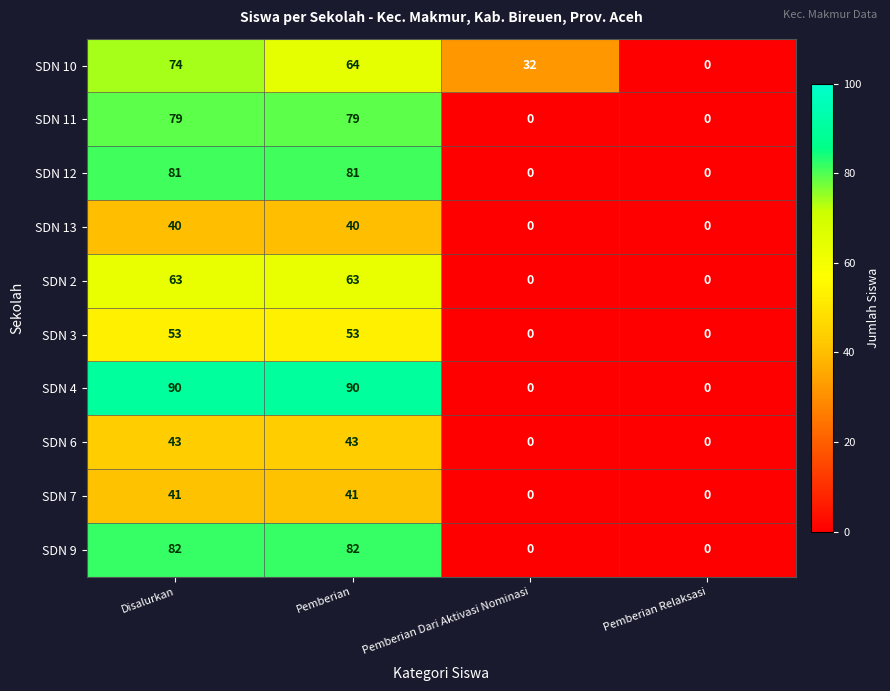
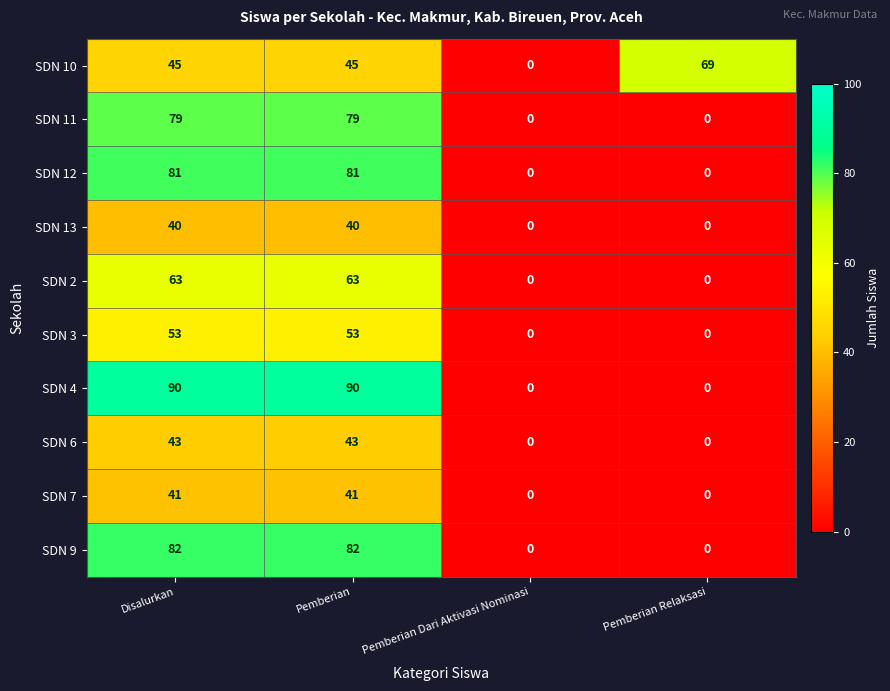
  {
    "SDN 10": {
-     "Disalurkan": 74,
-     "Pemberian": 64,
-     "Pemberian Dari Aktivasi Nominasi": 32,
-     "Pemberian Relaksasi": 0
+     "Disalurkan": 45,
+     "Pemberian": 45,
+     "Pemberian Dari Aktivasi Nominasi": 0,
+     "Pemberian Relaksasi": 69
    },
    "SDN 11": {
      "Disalurkan": 79,
      "Pemberian": 79,
      "Pemberian Dari Aktivasi Nominasi": 0,
      "Pemberian Relaksasi": 0
    },
    "SDN 12": {
      "Disalurkan": 81,
      "Pemberian": 81,
      "Pemberian Dari Aktivasi Nominasi": 0,
      "Pemberian Relaksasi": 0
    },
    "SDN 13": {
      "Disalurkan": 40,
      "Pemberian": 40,
      "Pemberian Dari Aktivasi Nominasi": 0,
      "Pemberian Relaksasi": 0
    },
    "SDN 2": {
      "Disalurkan": 63,
      "Pemberian": 63,
      "Pemberian Dari Aktivasi Nominasi": 0,
      "Pemberian Relaksasi": 0
    },
    "SDN 3": {
      "Disalurkan": 53,
      "Pemberian": 53,
      "Pemberian Dari Aktivasi Nominasi": 0,
      "Pemberian Relaksasi": 0
    },
    "SDN 4": {
      "Disalurkan": 90,
      "Pemberian": 90,
      "Pemberian Dari Aktivasi Nominasi": 0,
      "Pemberian Relaksasi": 0
    },
    "SDN 6": {
      "Disalurkan": 43,
      "Pemberian": 43,
      "Pemberian Dari Aktivasi Nominasi": 0,
      "Pemberian Relaksasi": 0
    },
    "SDN 7": {
      "Disalurkan": 41,
      "Pemberian": 41,
      "Pemberian Dari Aktivasi Nominasi": 0,
      "Pemberian Relaksasi": 0
    },
    "SDN 9": {
      "Disalurkan": 82,
      "Pemberian": 82,
      "Pemberian Dari Aktivasi Nominasi": 0,
      "Pemberian Relaksasi": 0
    }
  }
